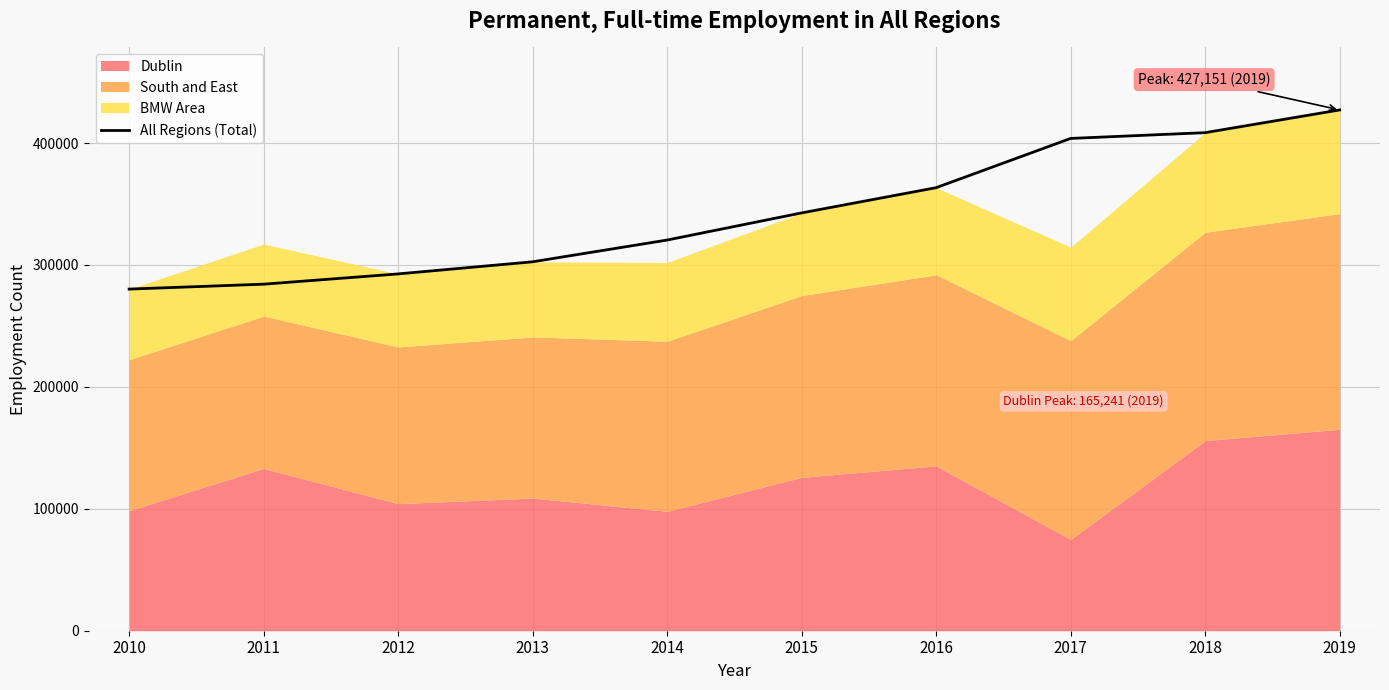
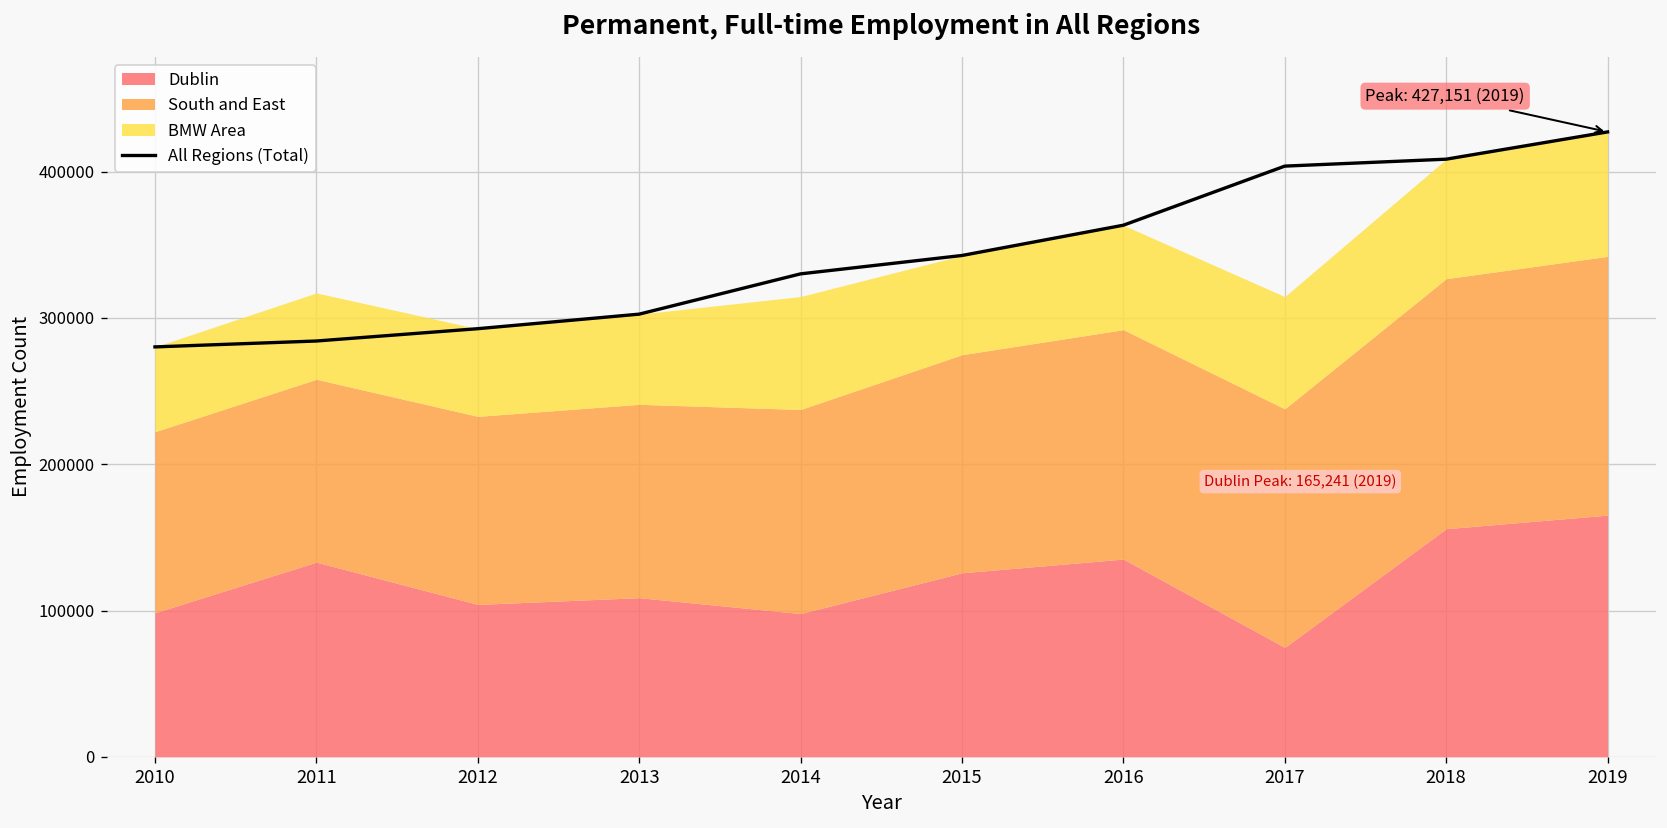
  {
    "Dublin": {
      "2010": 99000,
      "2011": 133000,
      "2012": 104000,
      "2013": 109000,
      "2014": 98000,
      "2015": 126000,
      "2016": 135000,
      "2017": 75000,
      "2018": 156000,
      "2019": 165000
    },
    "All Regions (Total)": {
      "2011": 284000,
-     "2014": 320000,
+     "2014": 330000,
      "2017": 404000
    },
    "South and East": {
      "2010": 124000,
      "2011": 125000,
      "2012": 129000,
      "2013": 132000,
      "2014": 140000,
      "2015": 149000,
      "2016": 157000,
      "2017": 163000,
      "2018": 171000,
      "2019": 177000
    },
    "BMW Area": {
      "2011": 59000,
-     "2014": 65000,
+     "2014": 77000,
      "2017": 77000
    }
  }
